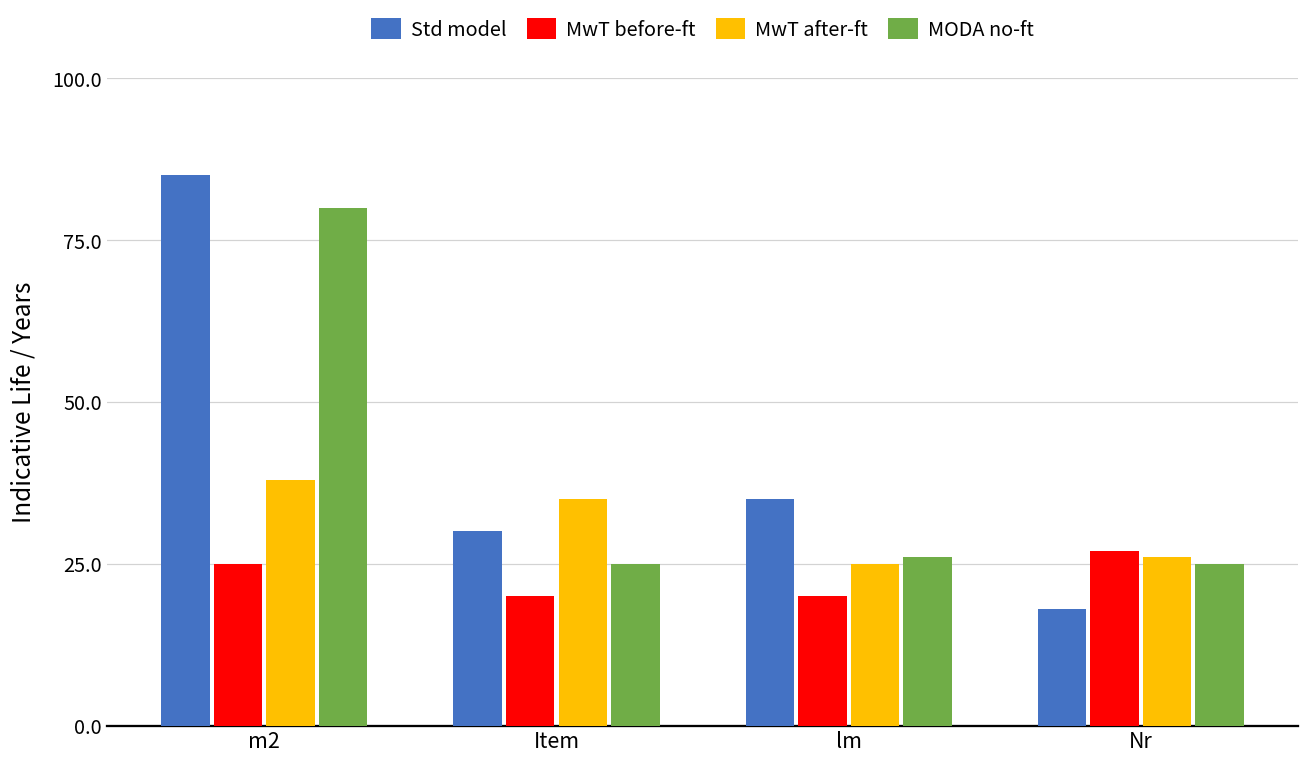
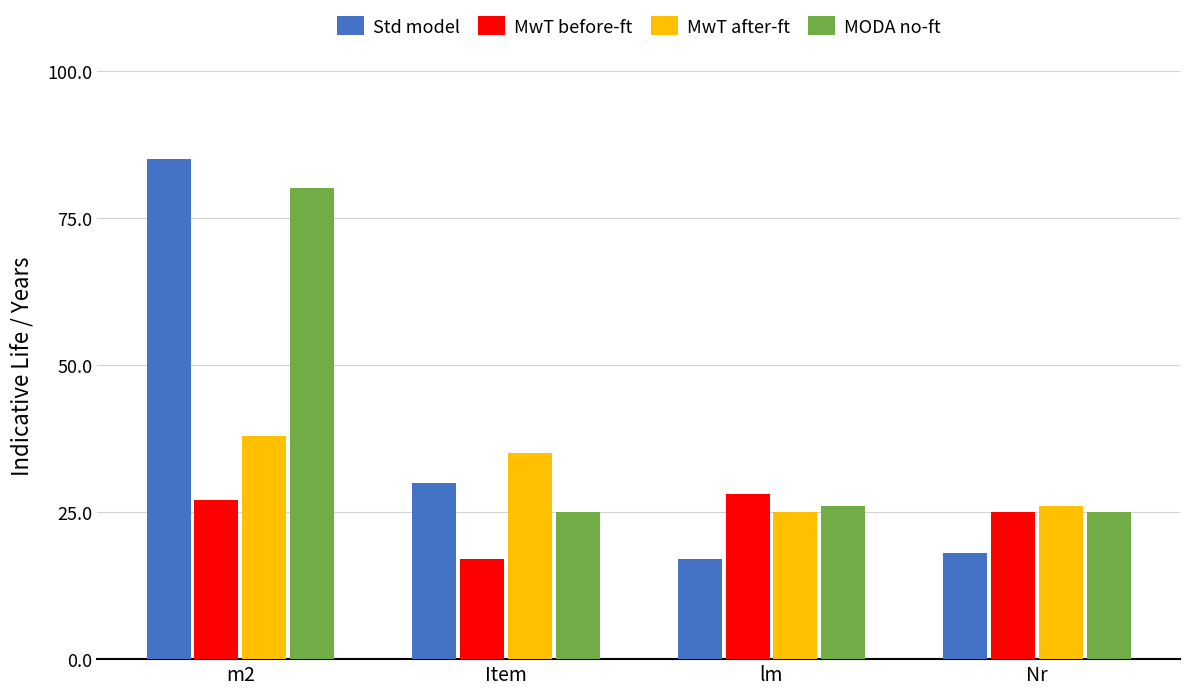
  {
    "Std model": {
      "m2": 85,
      "Item": 30,
-     "lm": 35,
+     "lm": 17,
      "Nr": 18
    },
    "MwT before-ft": {
-     "m2": 25,
-     "Item": 20,
-     "lm": 20,
-     "Nr": 27
+     "m2": 27,
+     "Item": 17,
+     "lm": 28,
+     "Nr": 25
    },
    "MwT after-ft": {
      "m2": 38,
      "Item": 35,
      "lm": 25,
      "Nr": 26
    },
    "MODA no-ft": {
      "m2": 80,
      "Item": 25,
      "lm": 26,
      "Nr": 25
    }
  }
